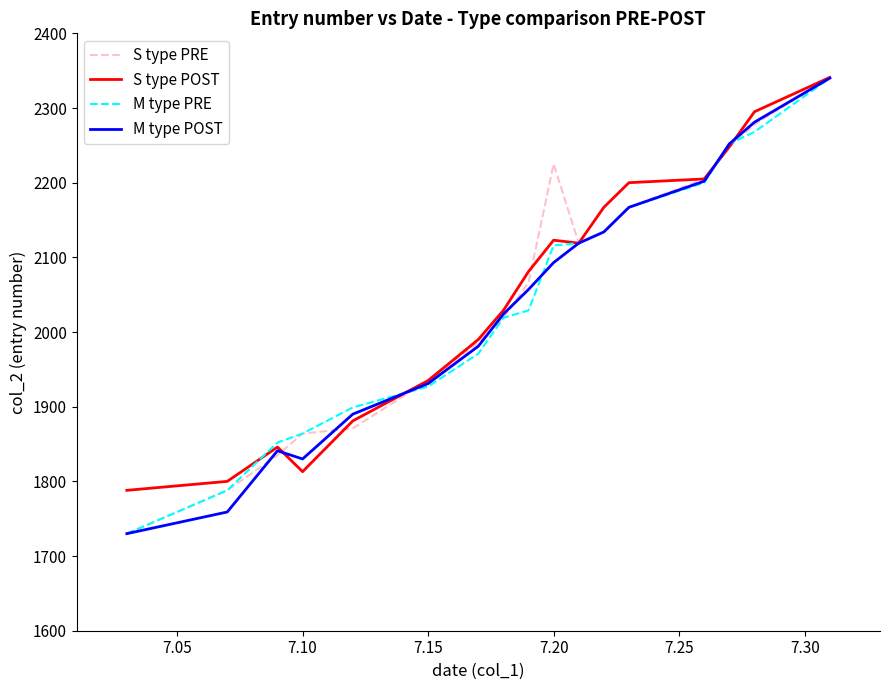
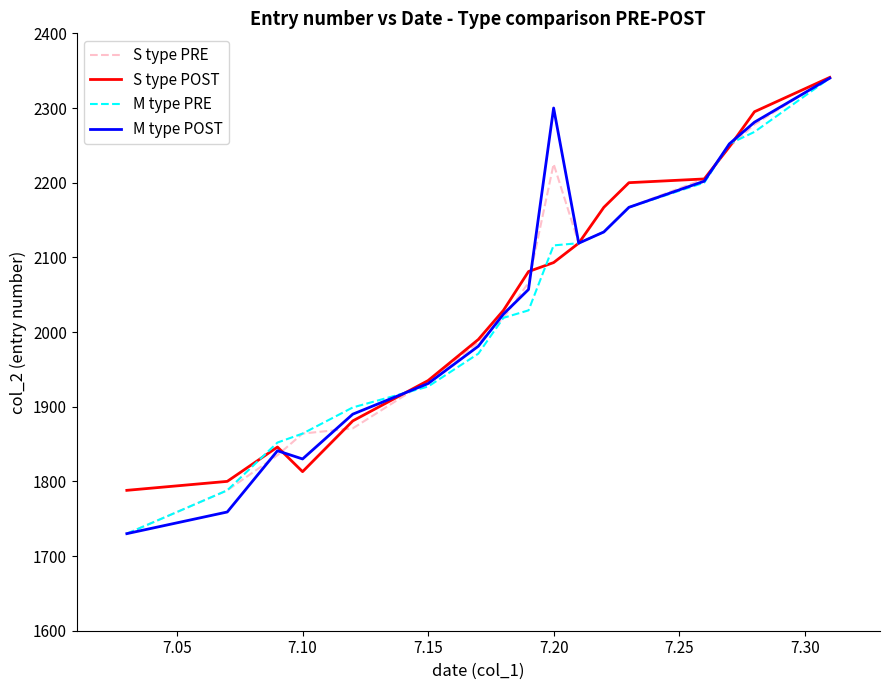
  {
    "S type PRE": {
      "7.20": 2230
    },
    "S type POST": {
      "7.10": 1810,
-     "7.20": 2120
+     "7.20": 2090
    },
    "M type PRE": {
      "7.15": 1930,
      "7.20": 2120
    },
    "M type POST": {
      "7.10": 1830,
      "7.15": 1930,
-     "7.20": 2090
+     "7.20": 2300
    }
  }
